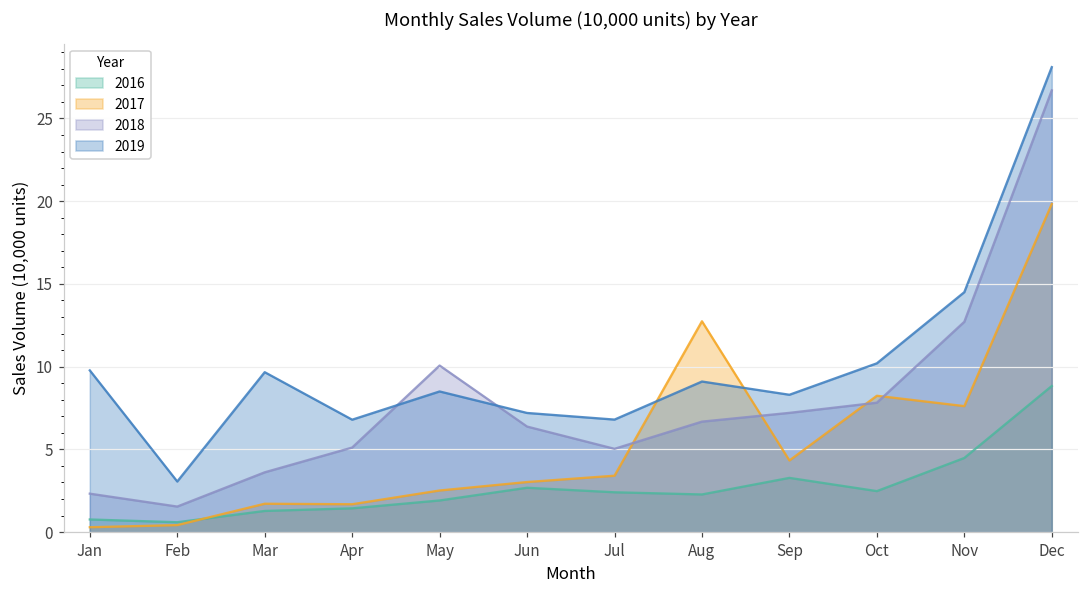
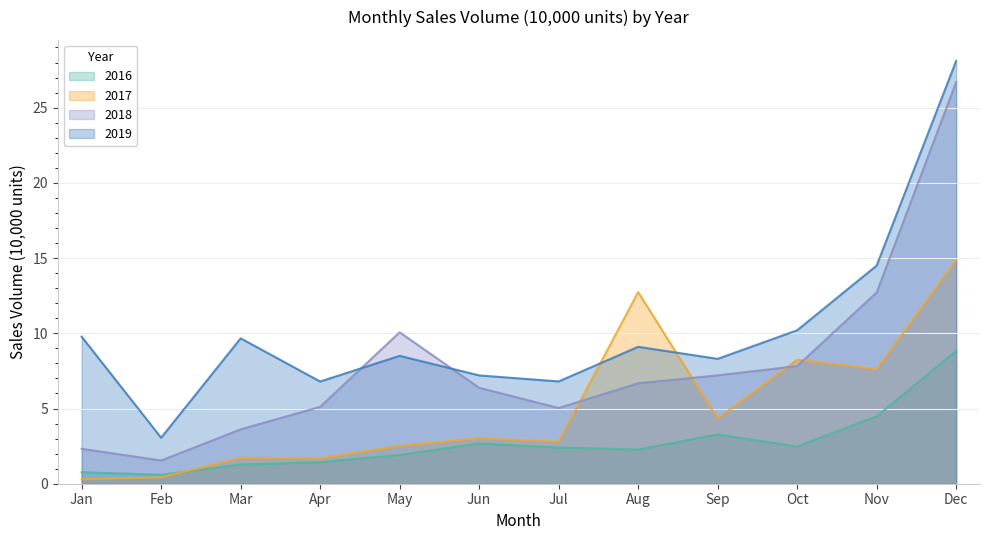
  {
    "2017": {
      "Jan": 0.3,
      "Feb": 0.4,
      "Mar": 1.7,
      "Apr": 1.7,
      "May": 2.5,
      "Jun": 3.0,
-     "Jul": 3.4,
+     "Jul": 2.8,
      "Aug": 12.7,
      "Sep": 4.3,
      "Oct": 8.2,
      "Nov": 7.6,
-     "Dec": 19.8
+     "Dec": 14.9
    }
  }
